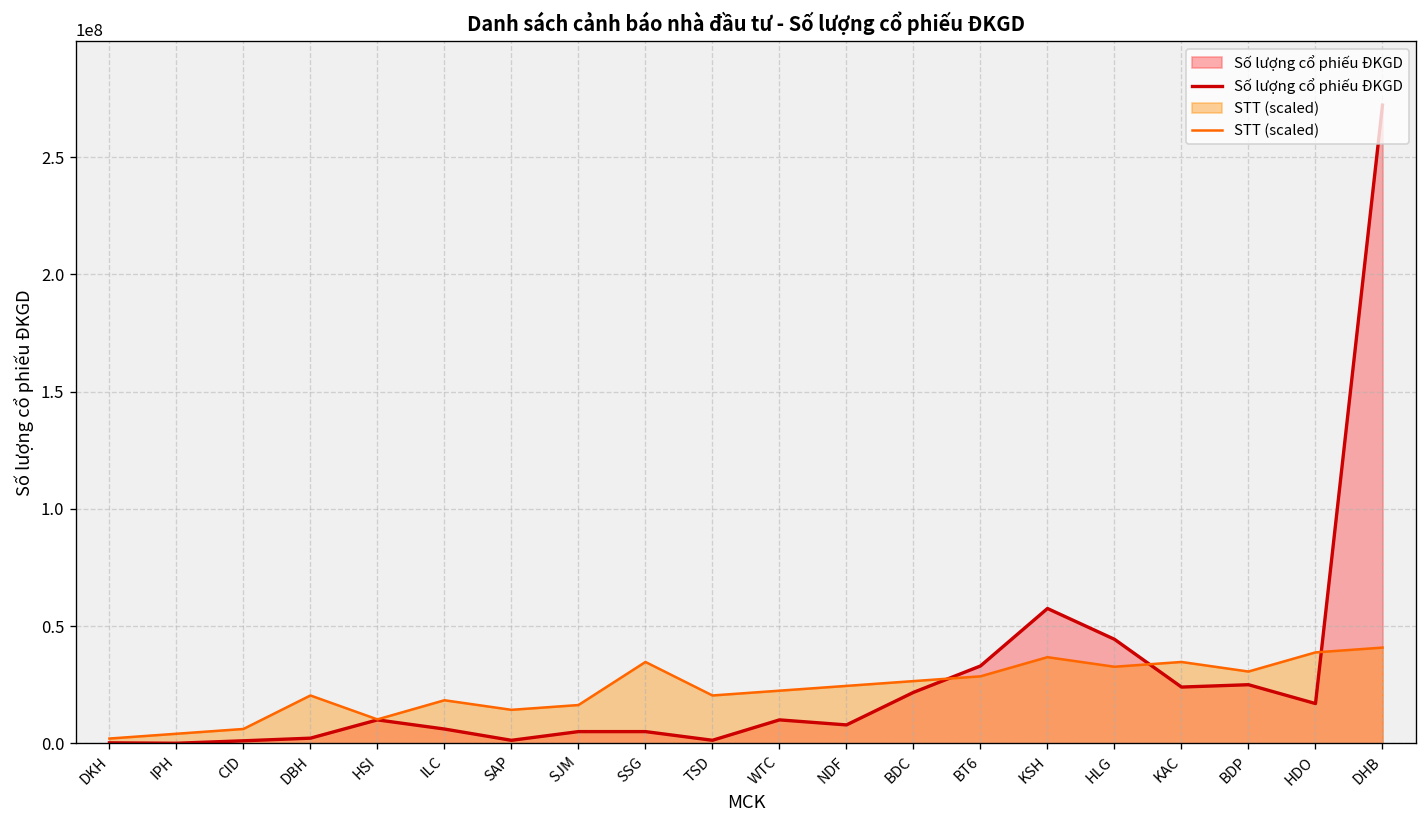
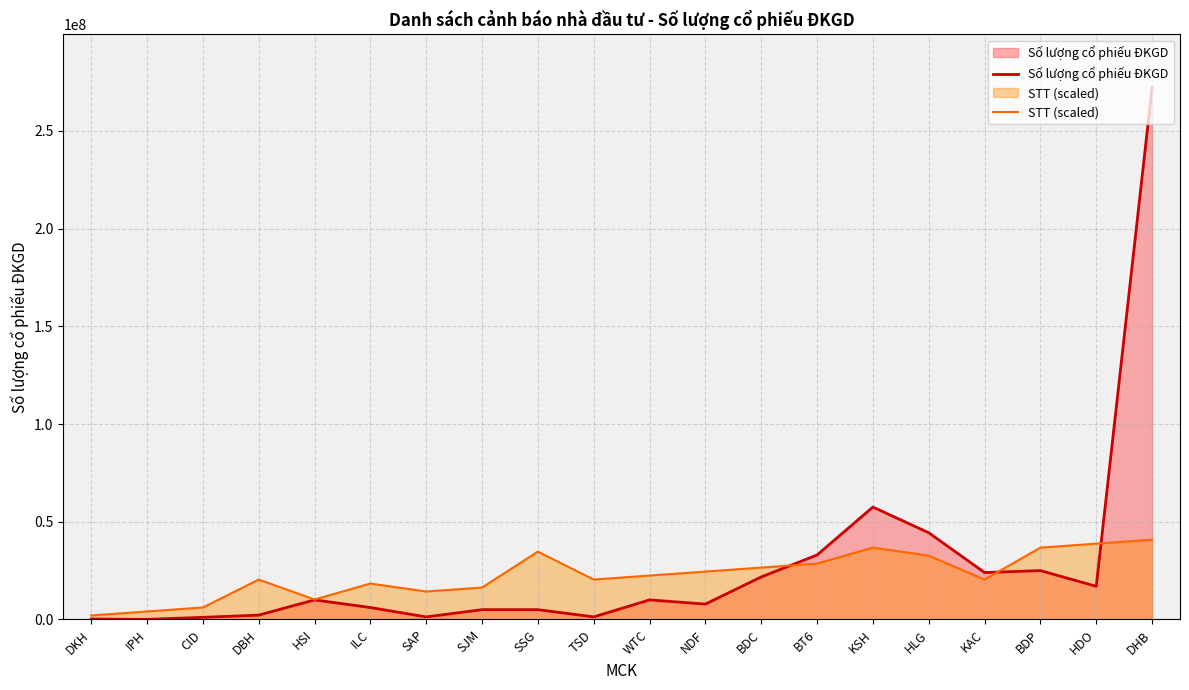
  {
    "STT (scaled)": {
      "DKH": 2000000,
      "IPH": 4000000,
      "CID": 6000000,
      "DBH": 20000000,
      "ILC": 18000000,
      "SAP": 14000000,
      "SJM": 16000000,
      "SSG": 35000000,
      "TSD": 20000000,
      "WTC": 22000000,
      "NDF": 24000000,
      "BDC": 27000000,
      "BT6": 29000000,
      "KSH": 37000000,
      "HLG": 33000000,
-     "KAC": 35000000,
-     "BDP": 31000000,
+     "KAC": 20000000,
+     "BDP": 37000000,
      "HDO": 39000000,
      "DHB": 41000000
    }
  }
